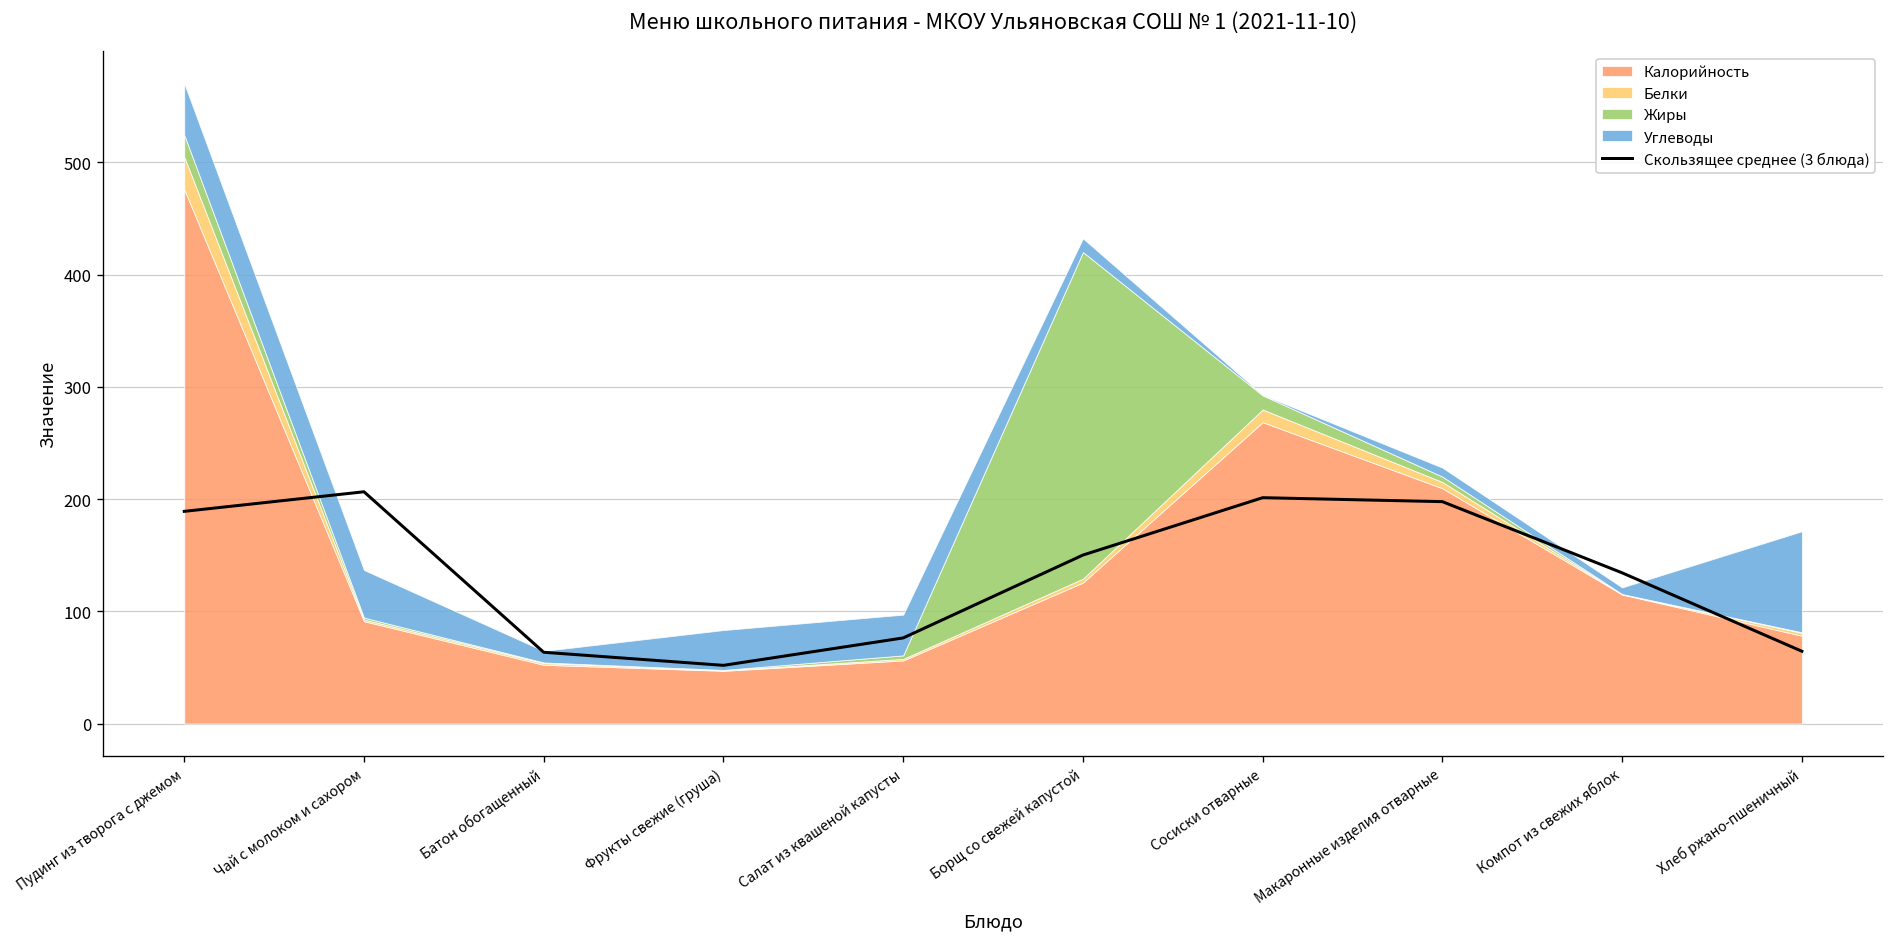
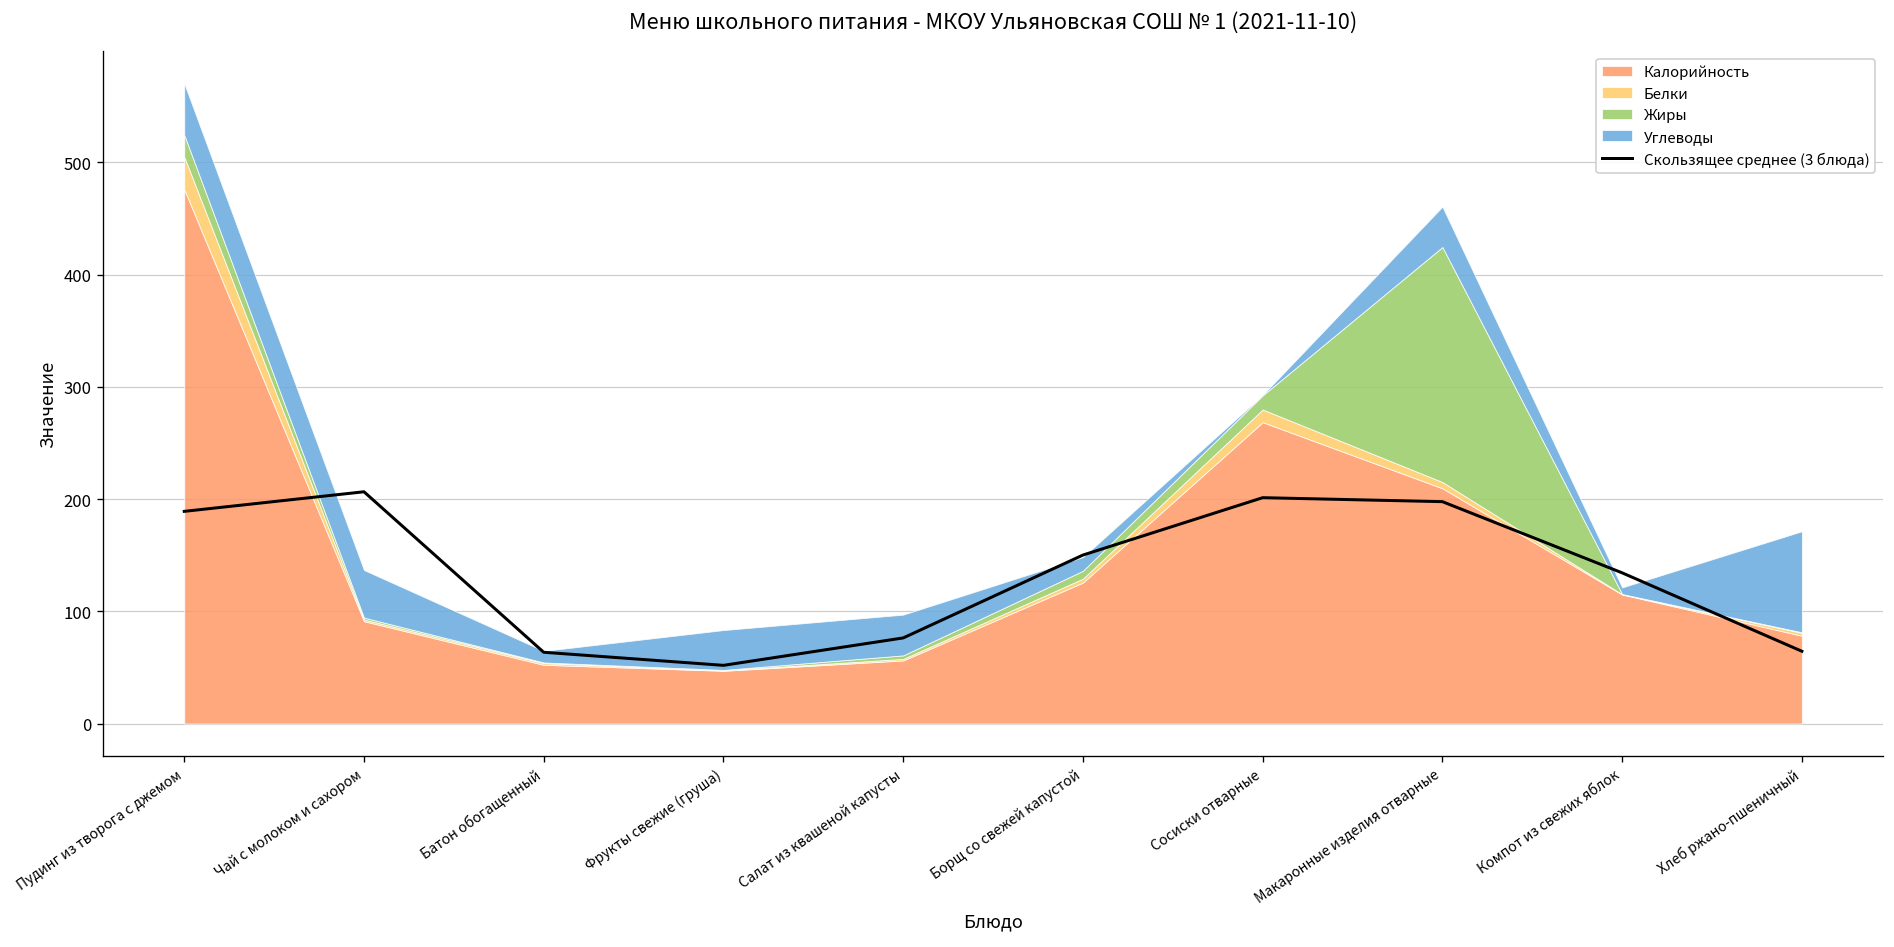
  {
    "Скользящее среднее (3 блюда)": {
      "Пудинг из творога с джемом": 190,
      "Чай с молоком и сахором": 210,
      "Фрукты свежие (груша)": 50,
      "Салат из квашеной капусты": 80,
      "Сосиски отварные": 200,
      "Макаронные изделия отварные": 200,
      "Компот из свежих яблок": 130,
      "Хлеб ржано-пшеничный": 60
    },
    "Жиры": {
      "Пудинг из творога с джемом": 20,
      "Салат из квашеной капусты": 0,
-     "Борщ со свежей капустой": 290,
-     "Макаронные изделия отварные": 0
+     "Борщ со свежей капустой": 10,
+     "Макаронные изделия отварные": 210
    },
    "Углеводы": {
      "Пудинг из творога с джемом": 50,
      "Чай с молоком и сахором": 40,
      "Фрукты свежие (груша)": 40,
      "Салат из квашеной капусты": 40,
-     "Макаронные изделия отварные": 10,
+     "Макаронные изделия отварные": 40,
      "Компот из свежих яблок": 10,
      "Хлеб ржано-пшеничный": 90
    }
  }
